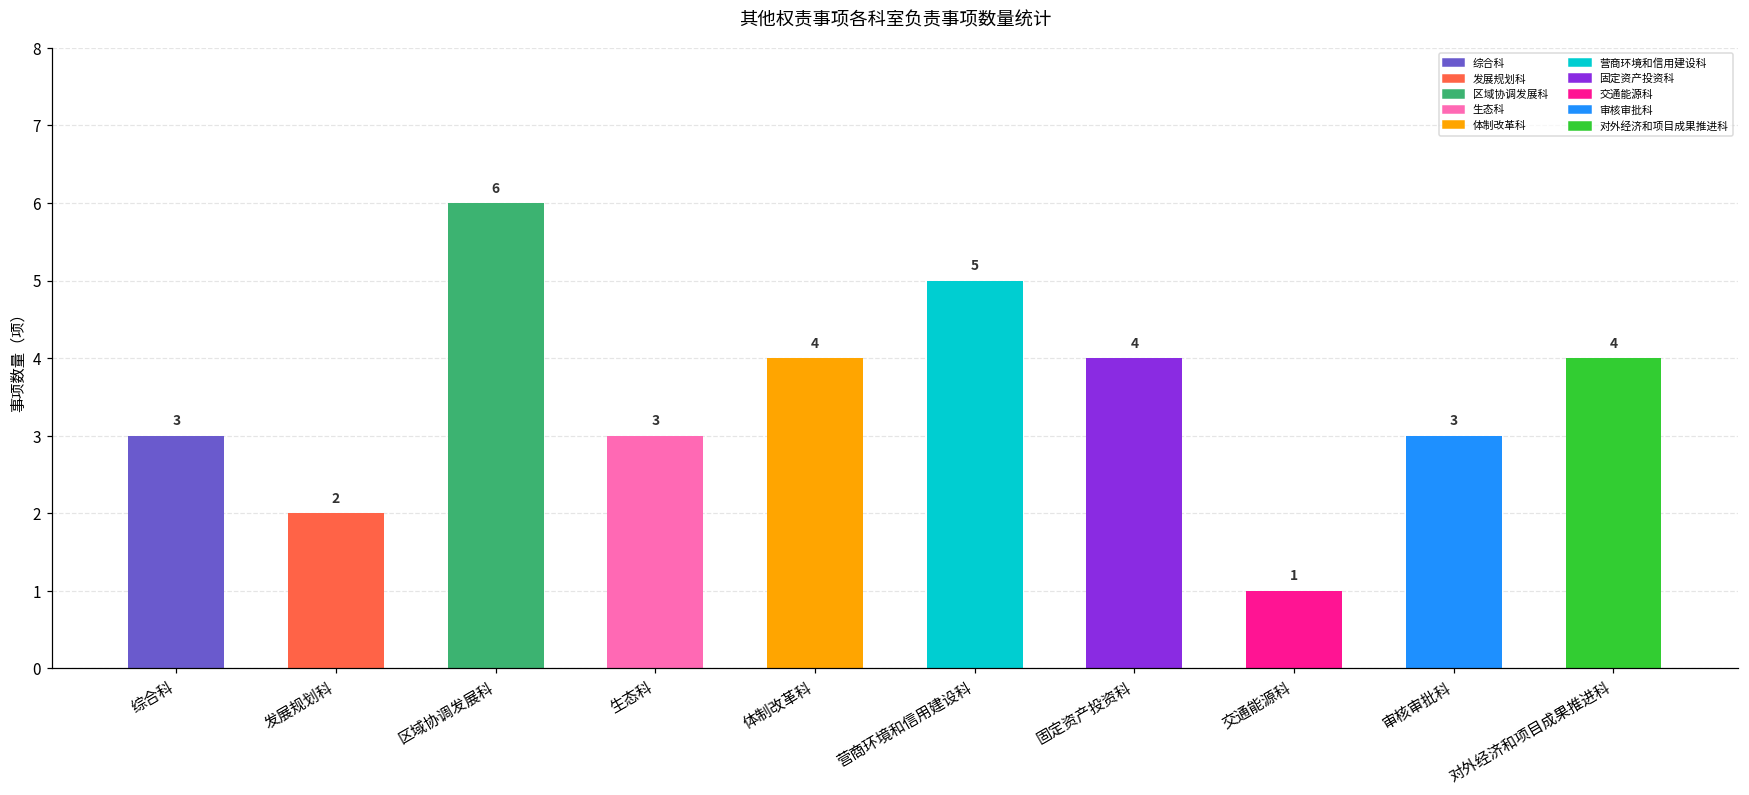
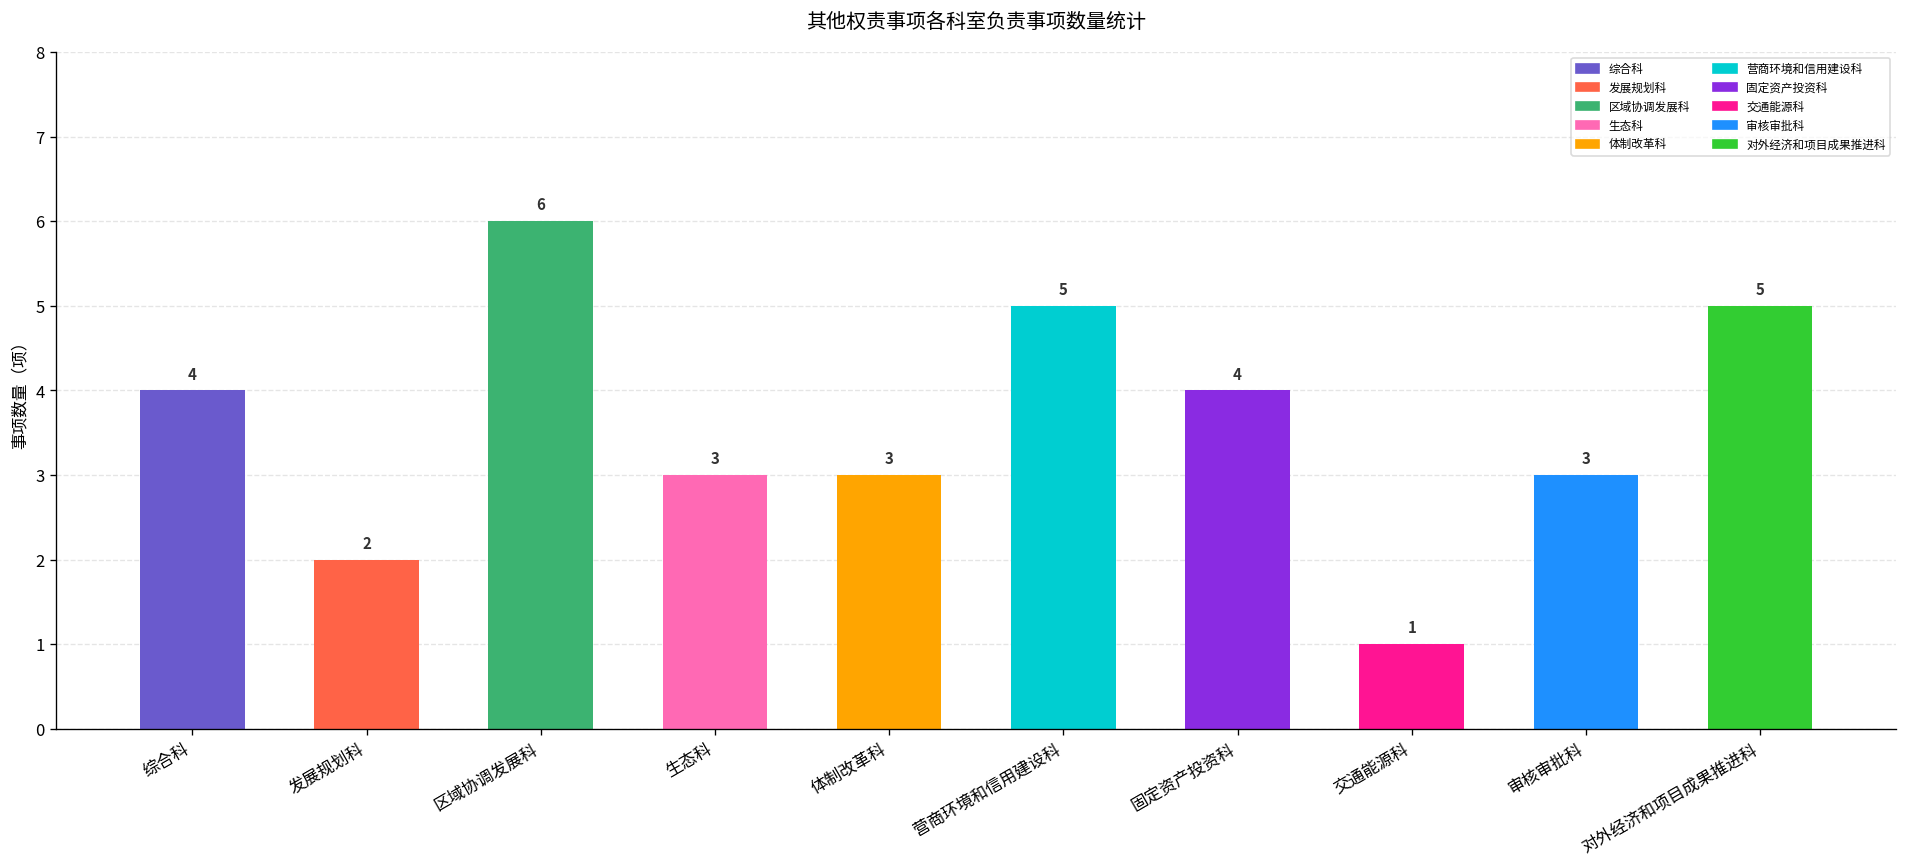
  {
-   "综合科": 3,
+   "综合科": 4,
    "发展规划科": 2,
    "区域协调发展科": 6,
    "生态科": 3,
-   "体制改革科": 4,
+   "体制改革科": 3,
    "营商环境和信用建设科": 5,
    "固定资产投资科": 4,
    "交通能源科": 1,
    "审核审批科": 3,
-   "对外经济和项目成果推进科": 4
+   "对外经济和项目成果推进科": 5
  }
